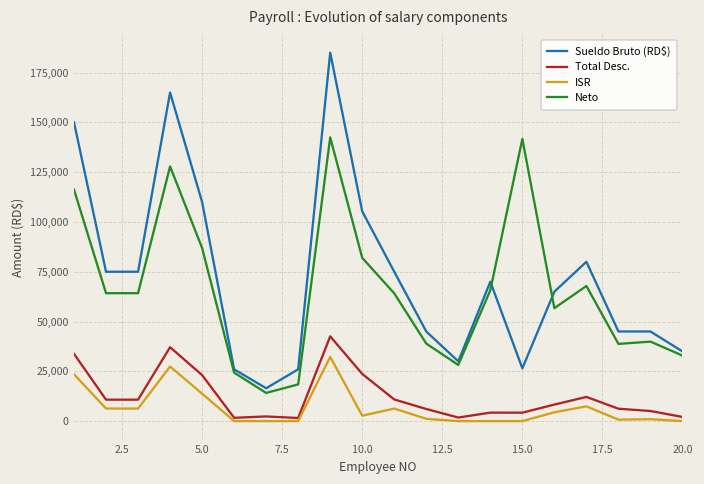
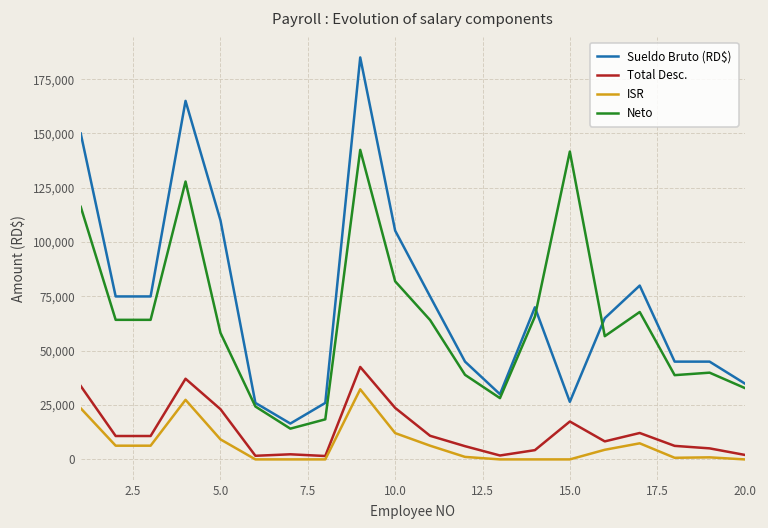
  {
    "Sueldo Bruto (RD$)": {
      "5.0": "110,000",
      "10.0": "105,000",
      "15.0": "26,000",
      "20.0": "35,000"
    },
    "Total Desc.": {
      "5.0": "23,000",
      "10.0": "24,000",
-     "15.0": "4,000",
+     "15.0": "17,000",
      "20.0": "2,000"
    },
    "ISR": {
-     "5.0": "14,000",
-     "10.0": "3,000",
+     "5.0": "9,000",
+     "10.0": "12,000",
      "15.0": "0",
      "20.0": "0"
    },
    "Neto": {
-     "5.0": "87,000",
+     "5.0": "58,000",
      "10.0": "82,000",
      "15.0": "142,000",
      "20.0": "33,000"
    }
  }
